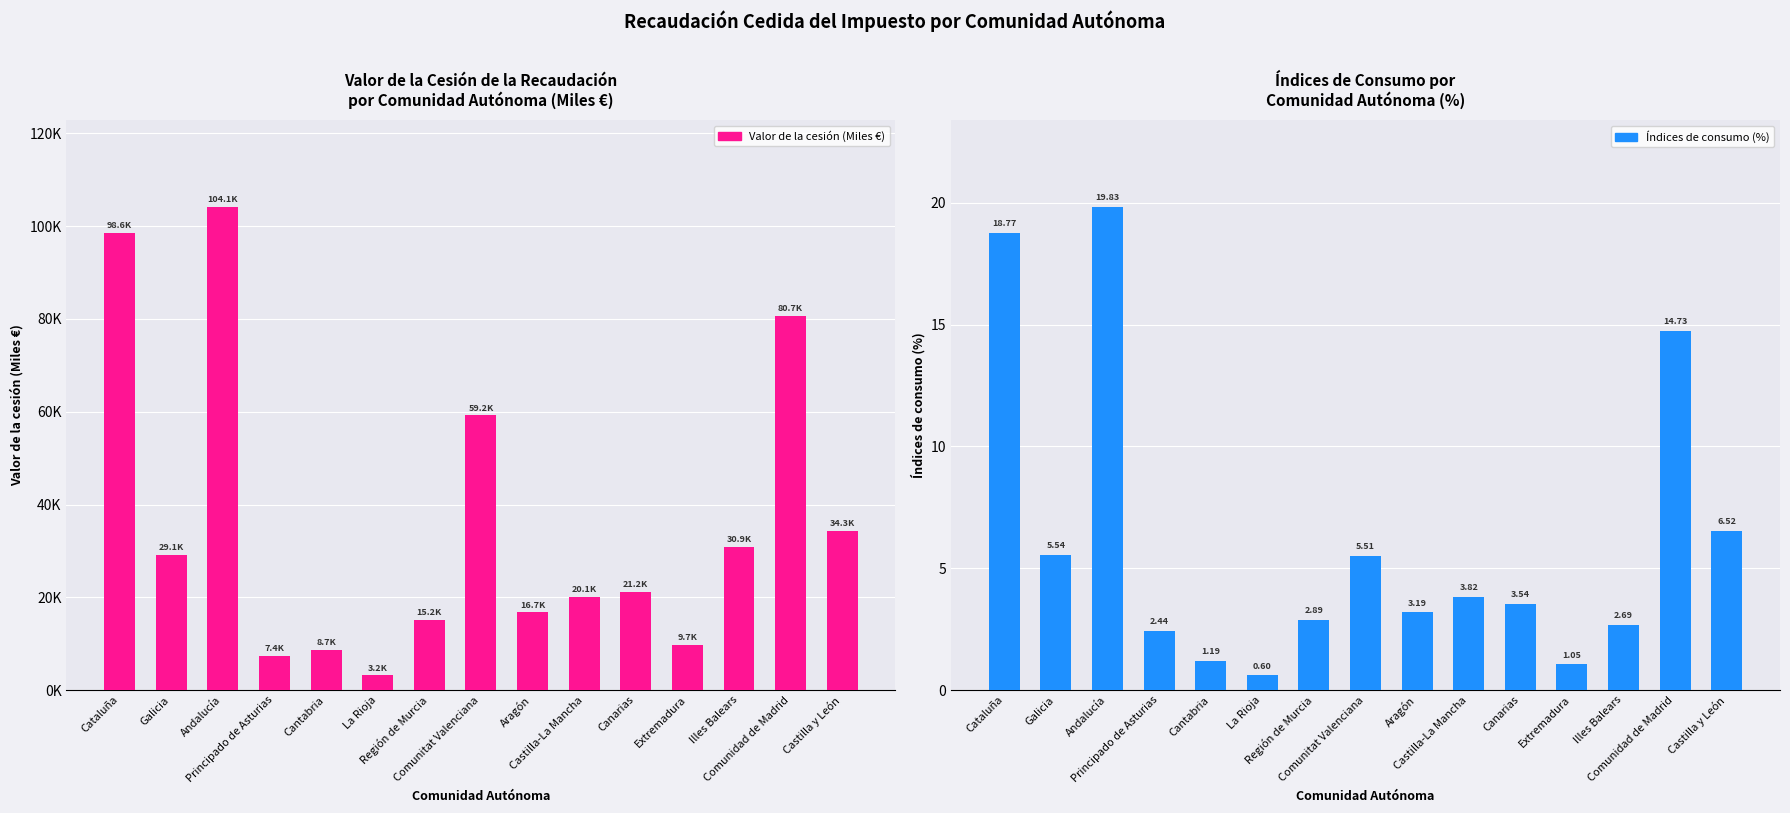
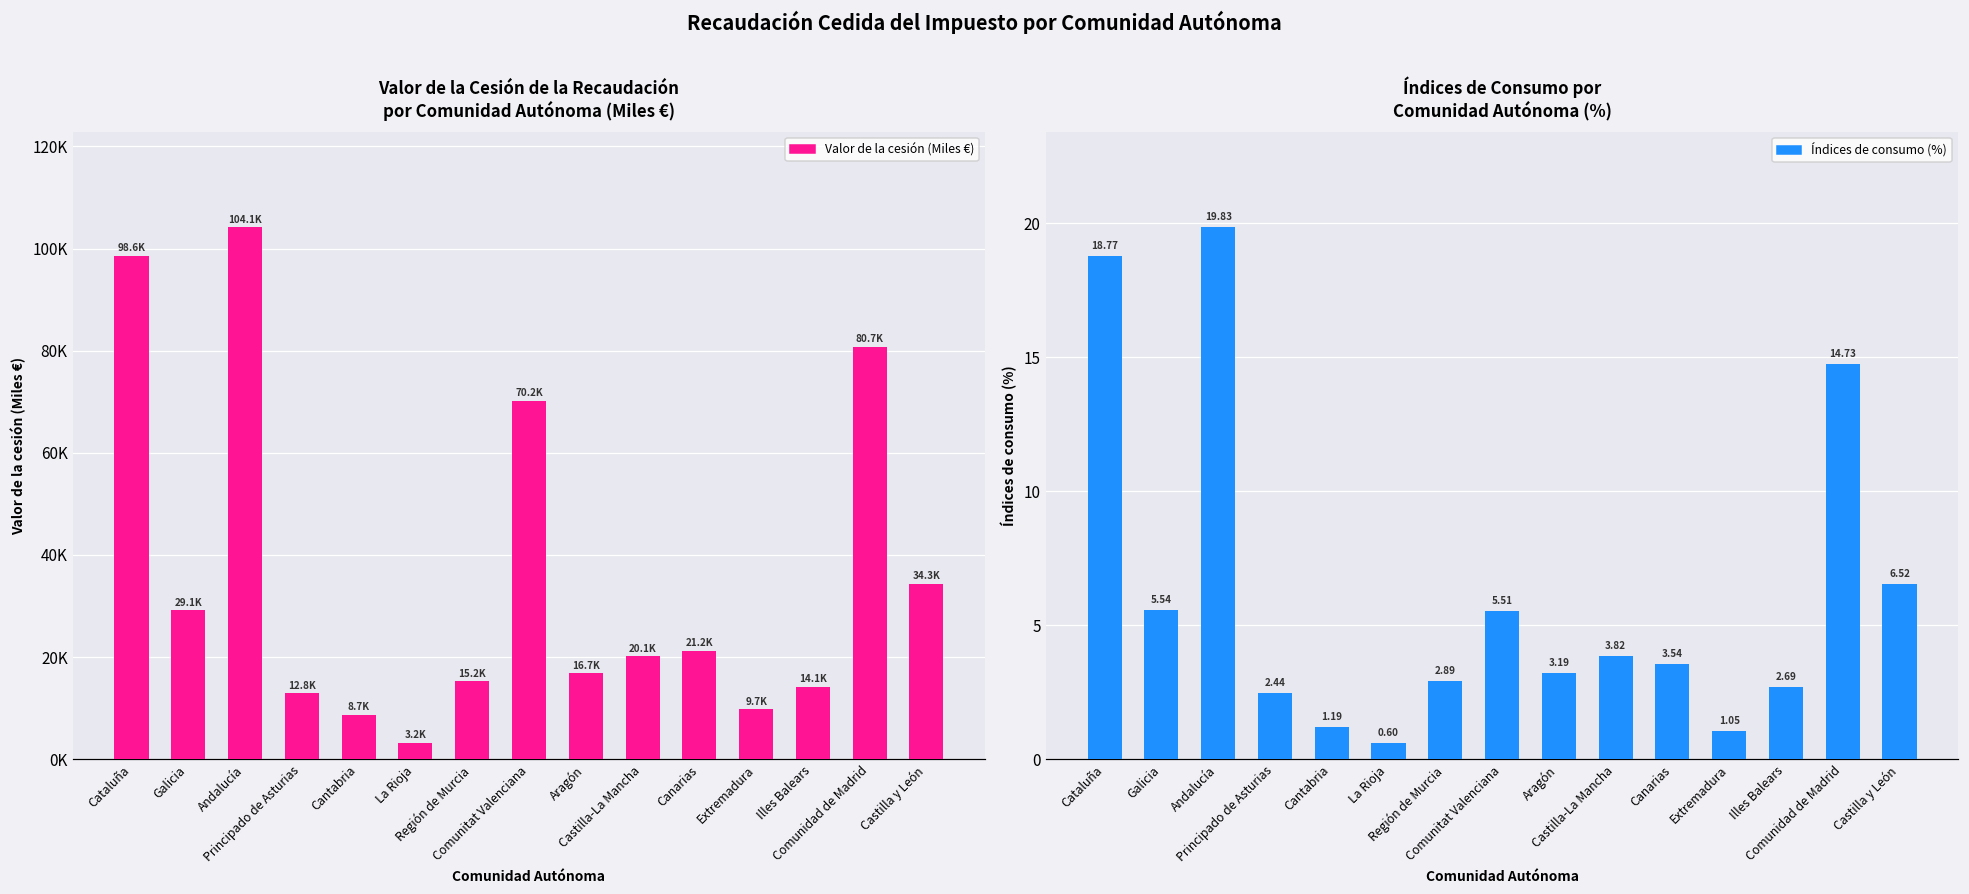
  {
    "Valor de la Cesión de la Recaudación por Comunidad Autónoma (Miles €)": {
      "Cataluña": "98.6K",
      "Galicia": "29.1K",
      "Andalucía": "104.1K",
-     "Principado de Asturias": "7.4K",
+     "Principado de Asturias": "12.8K",
      "Cantabria": "8.7K",
      "La Rioja": "3.2K",
      "Región de Murcia": "15.2K",
-     "Comunitat Valenciana": "59.2K",
+     "Comunitat Valenciana": "70.2K",
      "Aragón": "16.7K",
      "Castilla-La Mancha": "20.1K",
      "Canarias": "21.2K",
      "Extremadura": "9.7K",
-     "Illes Balears": "30.9K",
+     "Illes Balears": "14.1K",
      "Comunidad de Madrid": "80.7K",
      "Castilla y León": "34.3K"
    },
    "Índices de Consumo por Comunidad Autónoma (%)": {
      "Cataluña": "18.77",
      "Galicia": "5.54",
      "Andalucía": "19.83",
      "Principado de Asturias": "2.44",
      "Cantabria": "1.19",
      "La Rioja": "0.60",
      "Región de Murcia": "2.89",
      "Comunitat Valenciana": "5.51",
      "Aragón": "3.19",
      "Castilla-La Mancha": "3.82",
      "Canarias": "3.54",
      "Extremadura": "1.05",
      "Illes Balears": "2.69",
      "Comunidad de Madrid": "14.73",
      "Castilla y León": "6.52"
    }
  }
